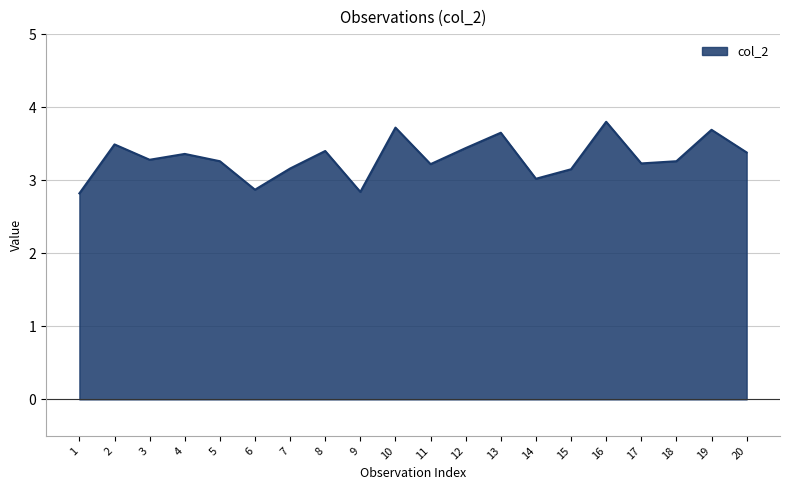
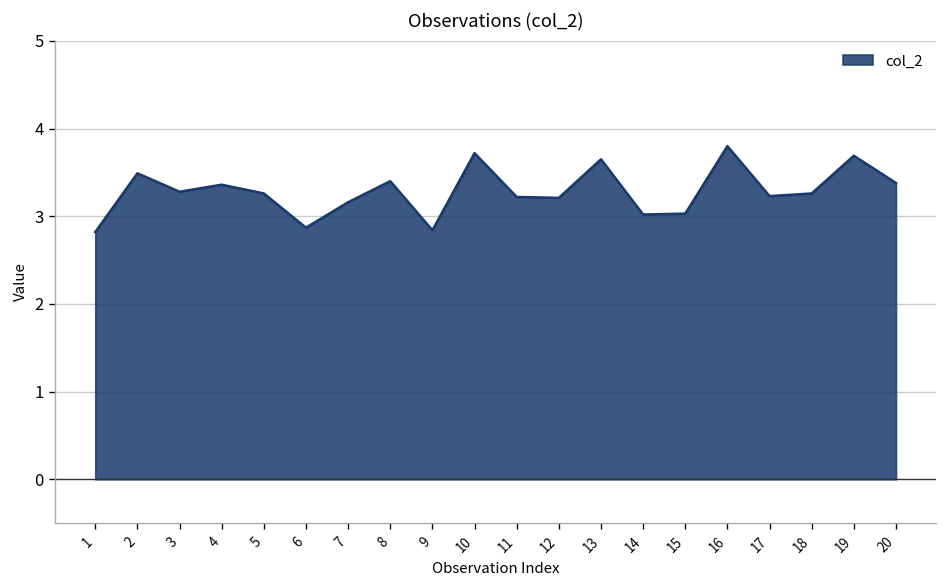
  {
    "1": 2.8,
    "2": 3.5,
    "3": 3.3,
    "4": 3.4,
    "5": 3.3,
    "6": 2.9,
    "7": 3.2,
    "8": 3.4,
    "9": 2.8,
    "10": 3.7,
    "11": 3.2,
-   "12": 3.4,
+   "12": 3.2,
    "13": 3.7,
    "14": 3.0,
-   "15": 3.2,
+   "15": 3.0,
    "16": 3.8,
    "17": 3.2,
    "18": 3.3,
    "19": 3.7,
    "20": 3.4
  }
